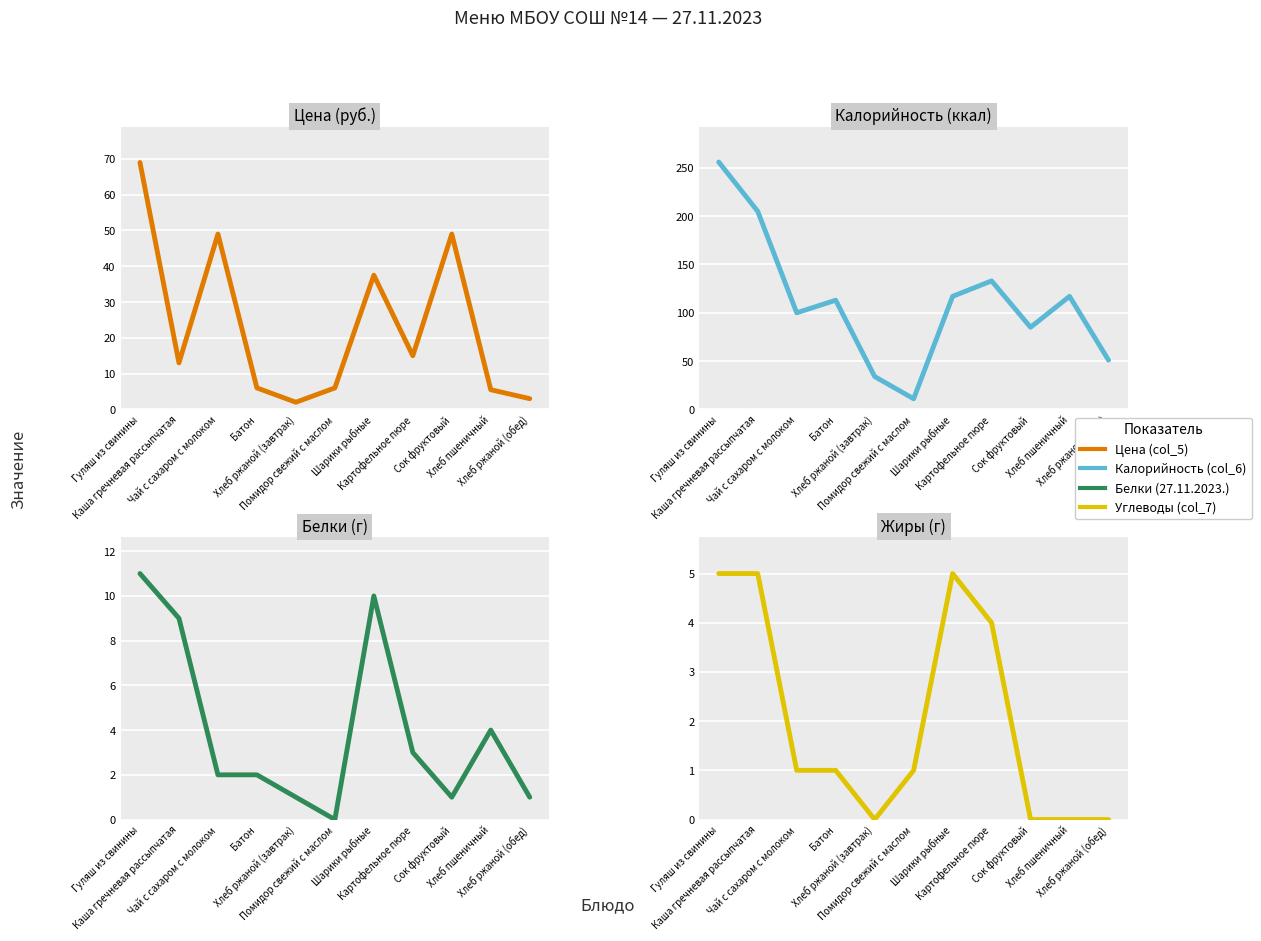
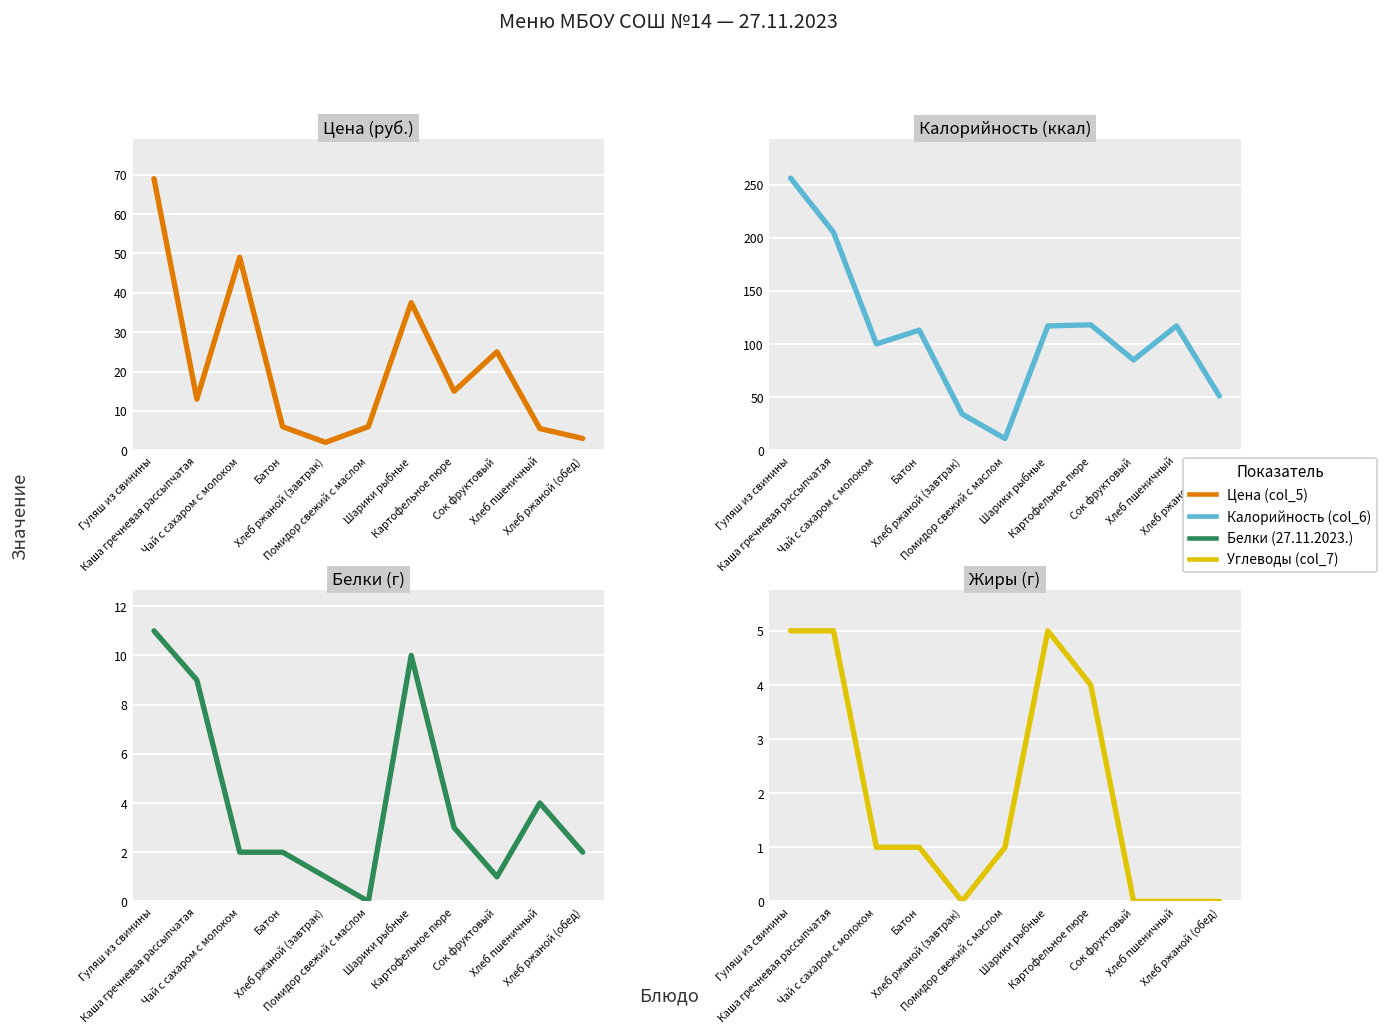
  {
    "Цена (руб.)": {
      "Гуляш из свинины": 69,
      "Каша гречневая рассыпчатая": 13,
      "Чай с сахаром с молоком": 49,
      "Батон": 6,
      "Хлеб ржаной (завтрак)": 2,
      "Помидор свежий с маслом": 6,
      "Шарики рыбные": 38,
      "Картофельное пюре": 15,
-     "Сок фруктовый": 49,
+     "Сок фруктовый": 25,
      "Хлеб пшеничный": 6,
      "Хлеб ржаной (обед)": 3
    },
    "Калорийность (ккал)": {
      "Гуляш из свинины": 260,
      "Каша гречневая рассыпчатая": 210,
      "Чай с сахаром с молоком": 100,
      "Батон": 110,
      "Хлеб ржаной (завтрак)": 30,
      "Помидор свежий с маслом": 10,
      "Шарики рыбные": 120,
-     "Картофельное пюре": 130,
+     "Картофельное пюре": 120,
      "Сок фруктовый": 90,
      "Хлеб пшеничный": 120,
      "Хлеб ржаной (обед)": 50
    },
    "Белки (г)": {
      "Гуляш из свинины": 11,
      "Каша гречневая рассыпчатая": 9,
      "Чай с сахаром с молоком": 2,
      "Батон": 2,
      "Хлеб ржаной (завтрак)": 1,
      "Помидор свежий с маслом": 0,
      "Шарики рыбные": 10,
      "Картофельное пюре": 3,
      "Сок фруктовый": 1,
      "Хлеб пшеничный": 4,
-     "Хлеб ржаной (обед)": 1
+     "Хлеб ржаной (обед)": 2
    },
    "Жиры (г)": {
      "Гуляш из свинины": 5.0,
      "Каша гречневая рассыпчатая": 5.0,
      "Чай с сахаром с молоком": 1.0,
      "Батон": 1.0,
      "Хлеб ржаной (завтрак)": 0.0,
      "Помидор свежий с маслом": 1.0,
      "Шарики рыбные": 5.0,
      "Картофельное пюре": 4.0,
      "Сок фруктовый": 0.0,
      "Хлеб пшеничный": 0.0,
      "Хлеб ржаной (обед)": 0.0
    }
  }
